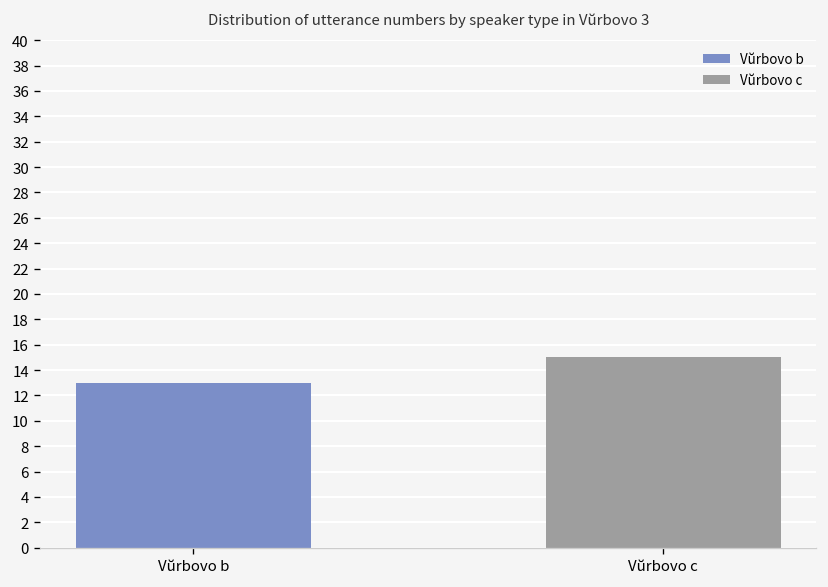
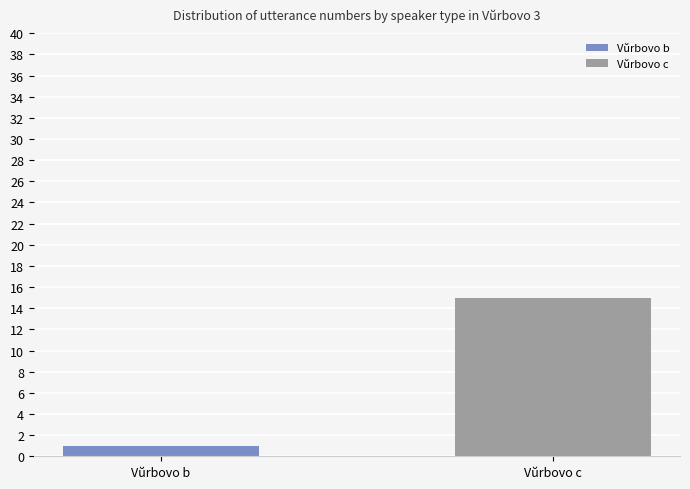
  {
-   "Vŭrbovo b": 13,
+   "Vŭrbovo b": 1,
    "Vŭrbovo c": 15
  }
